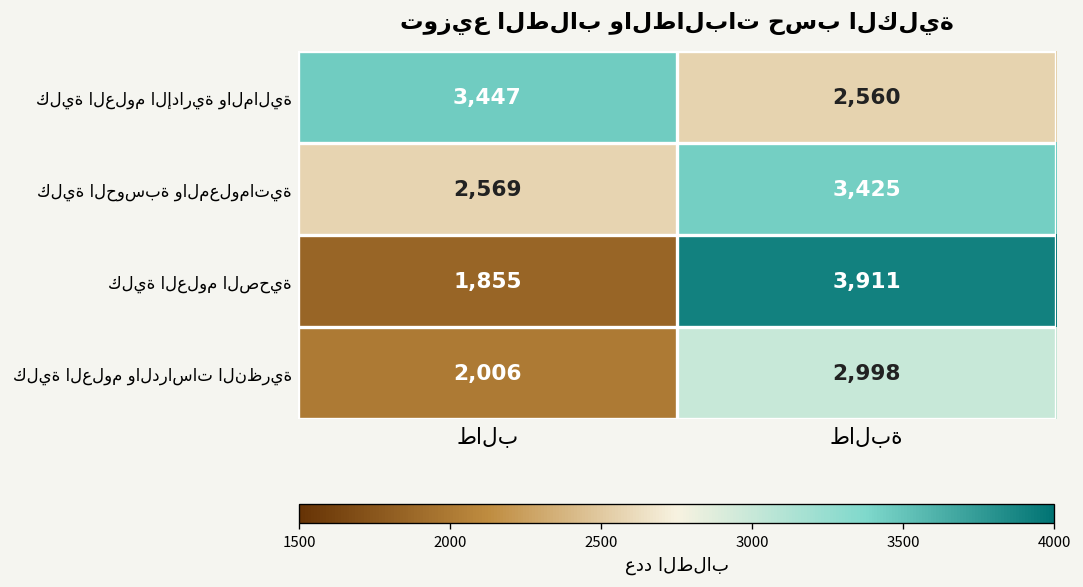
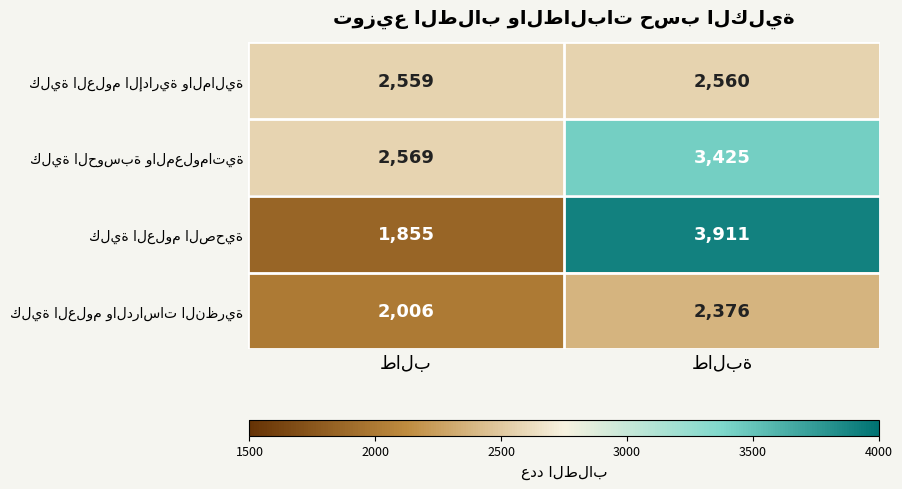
  {
    "كلية العلوم الإدارية والمالية": {
-     "طالب": "3,447",
+     "طالب": "2,559",
      "طالبة": "2,560"
    },
    "كلية الحوسبة والمعلوماتية": {
      "طالب": "2,569",
      "طالبة": "3,425"
    },
    "كلية العلوم الصحية": {
      "طالب": "1,855",
      "طالبة": "3,911"
    },
    "كلية العلوم والدراسات النظرية": {
      "طالب": "2,006",
-     "طالبة": "2,998"
+     "طالبة": "2,376"
    }
  }
